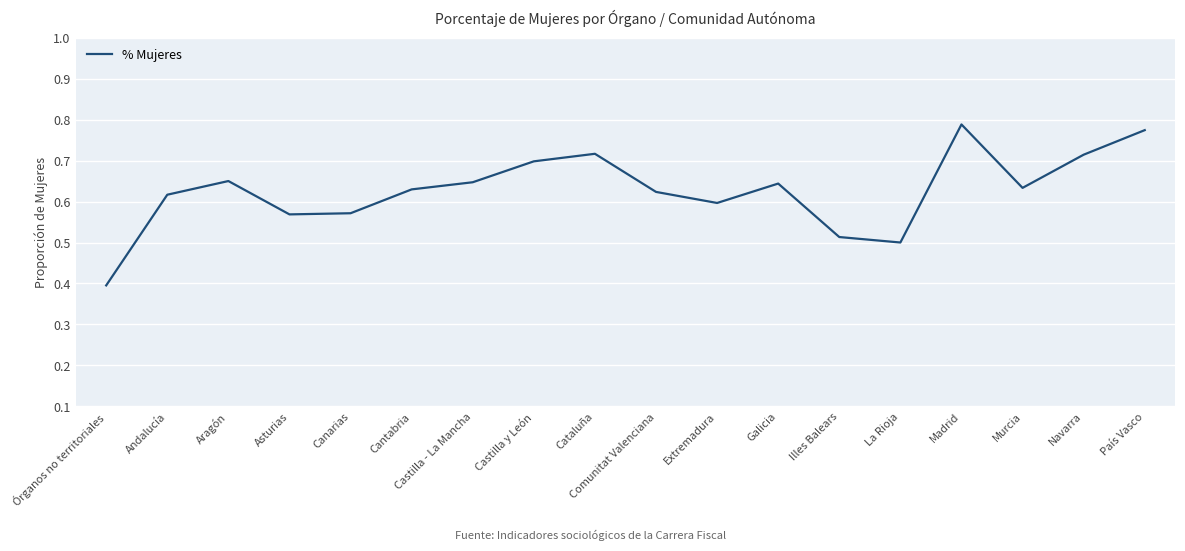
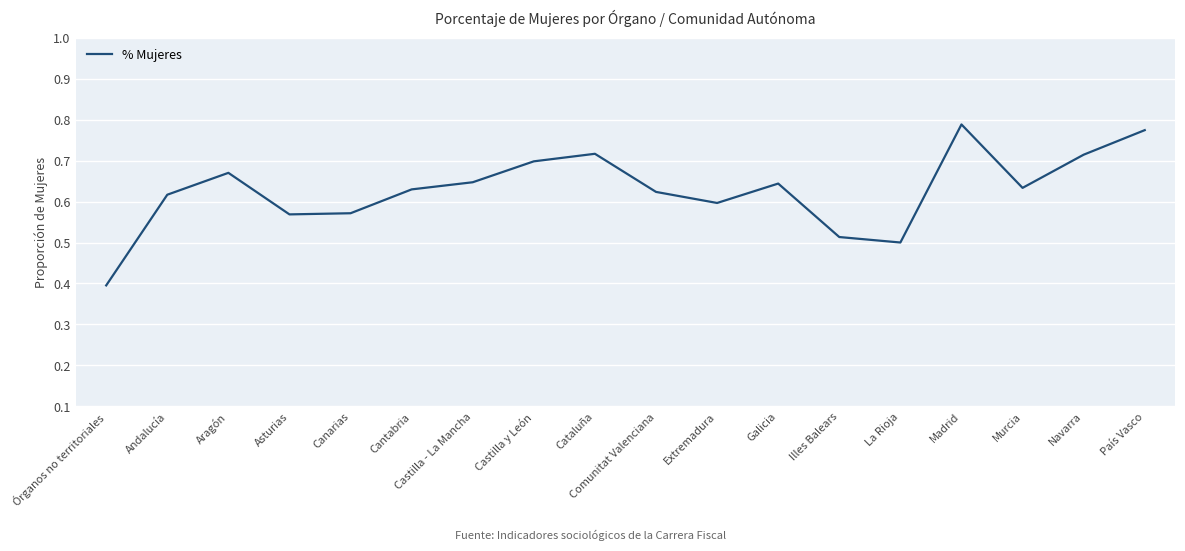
  {
    "Órganos no territoriales": 0.40,
    "Andalucía": 0.62,
-   "Aragón": 0.65,
+   "Aragón": 0.67,
    "Asturias": 0.57,
    "Canarias": 0.57,
    "Cantabria": 0.63,
    "Castilla - La Mancha": 0.65,
    "Castilla y León": 0.70,
    "Cataluña": 0.72,
    "Comunitat Valenciana": 0.62,
    "Extremadura": 0.60,
    "Galicia": 0.64,
    "Illes Balears": 0.51,
    "La Rioja": 0.50,
    "Madrid": 0.79,
    "Murcia": 0.63,
    "Navarra": 0.71,
    "País Vasco": 0.77
  }
